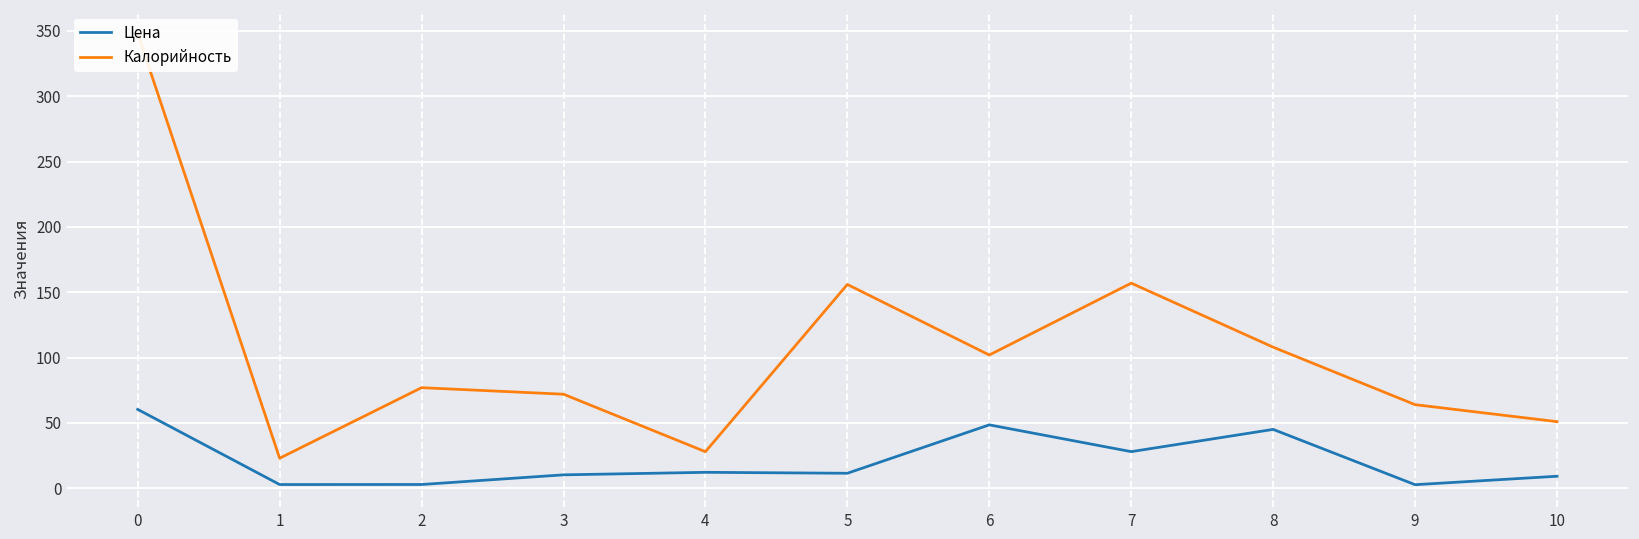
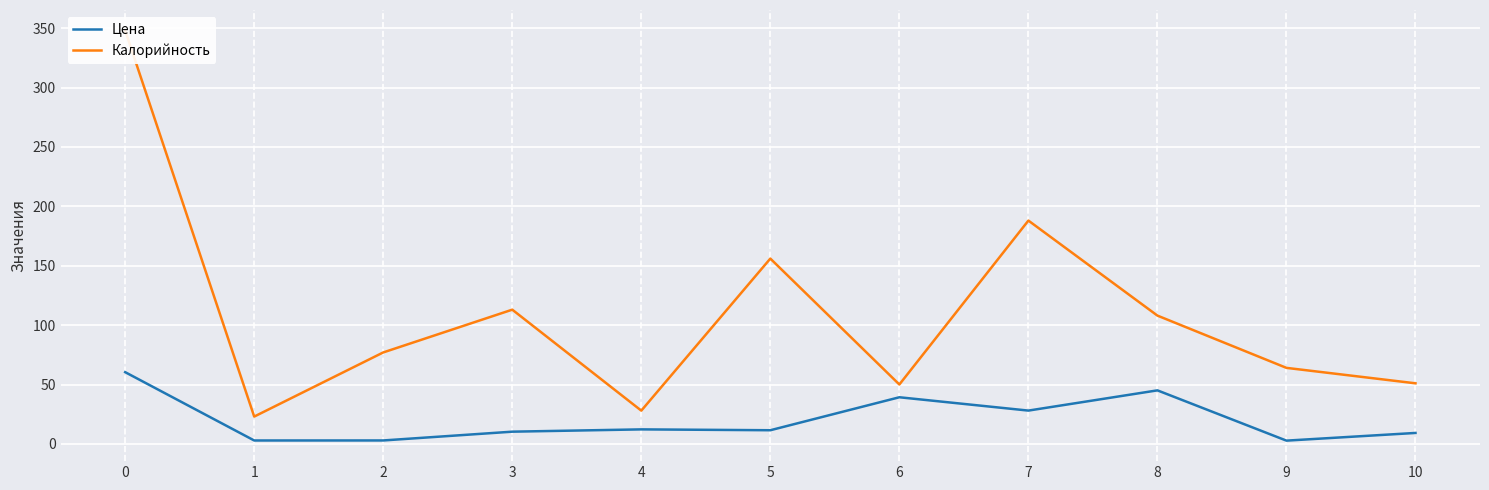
  {
    "Цена": {
      "0": 60,
      "1": 3,
      "2": 3,
      "3": 10,
      "4": 12,
      "5": 12,
-     "6": 49,
+     "6": 39,
      "7": 28,
      "8": 45,
      "9": 3,
      "10": 9
    },
    "Калорийность": {
      "1": 23,
      "2": 77,
-     "3": 72,
+     "3": 113,
      "4": 28,
      "5": 156,
-     "6": 102,
-     "7": 157,
+     "6": 50,
+     "7": 188,
      "8": 108,
      "9": 64,
      "10": 51
    }
  }
